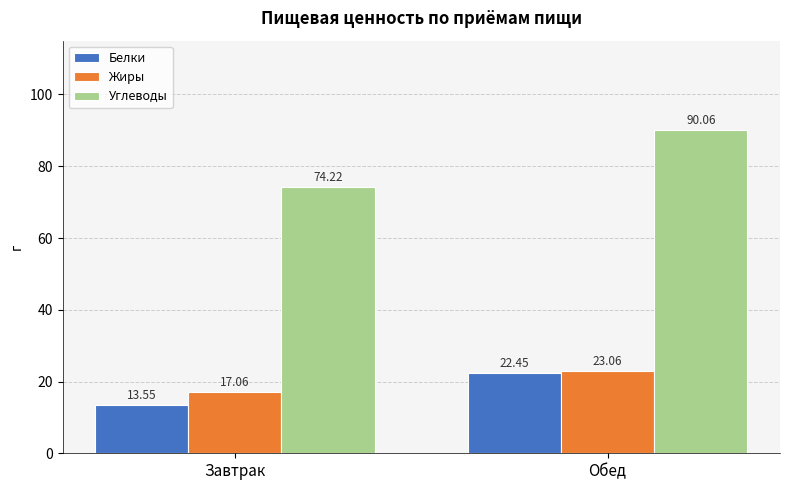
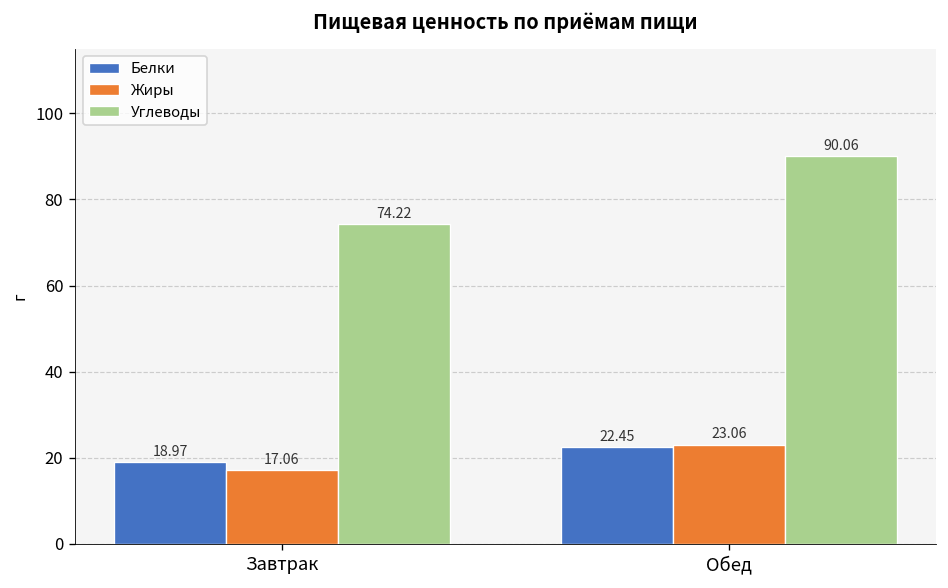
  {
    "Белки": {
-     "Завтрак": 13.55,
+     "Завтрак": 18.97,
      "Обед": 22.45
    },
    "Жиры": {
      "Завтрак": 17.06,
      "Обед": 23.06
    },
    "Углеводы": {
      "Завтрак": 74.22,
      "Обед": 90.06
    }
  }
